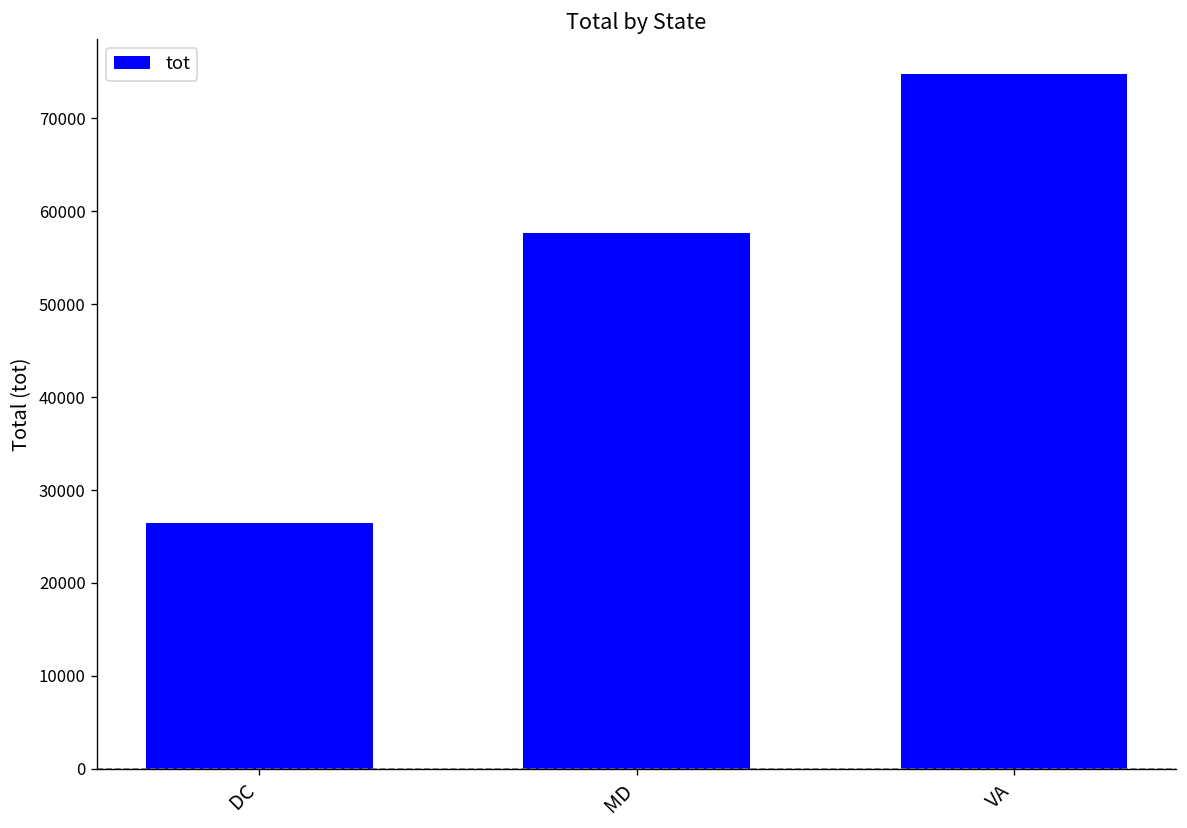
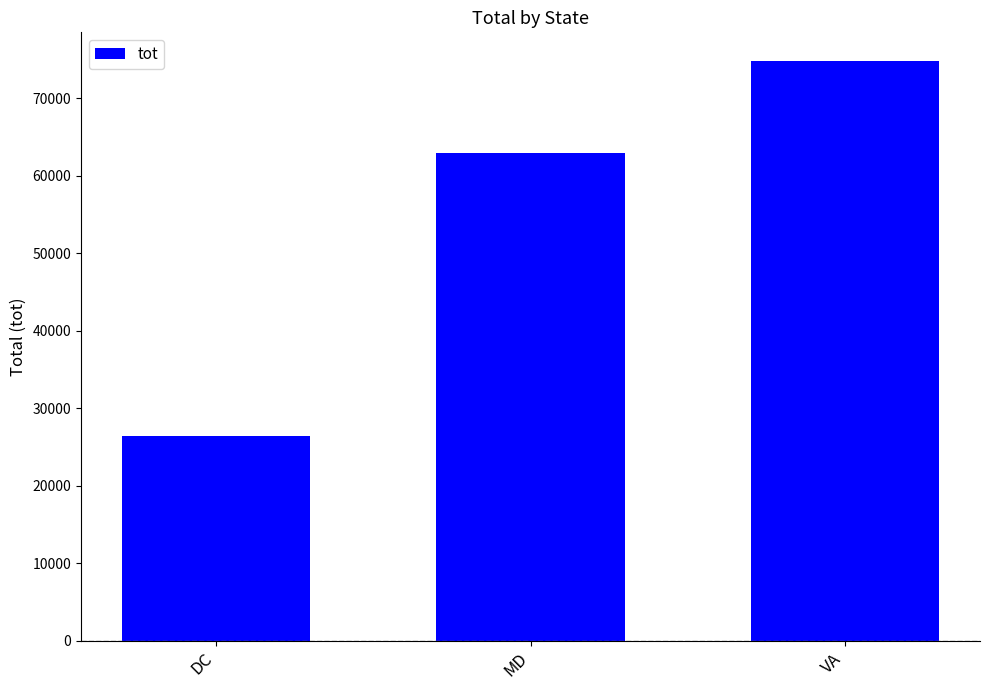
  {
    "DC": 26000,
-   "MD": 58000,
+   "MD": 63000,
    "VA": 75000
  }
